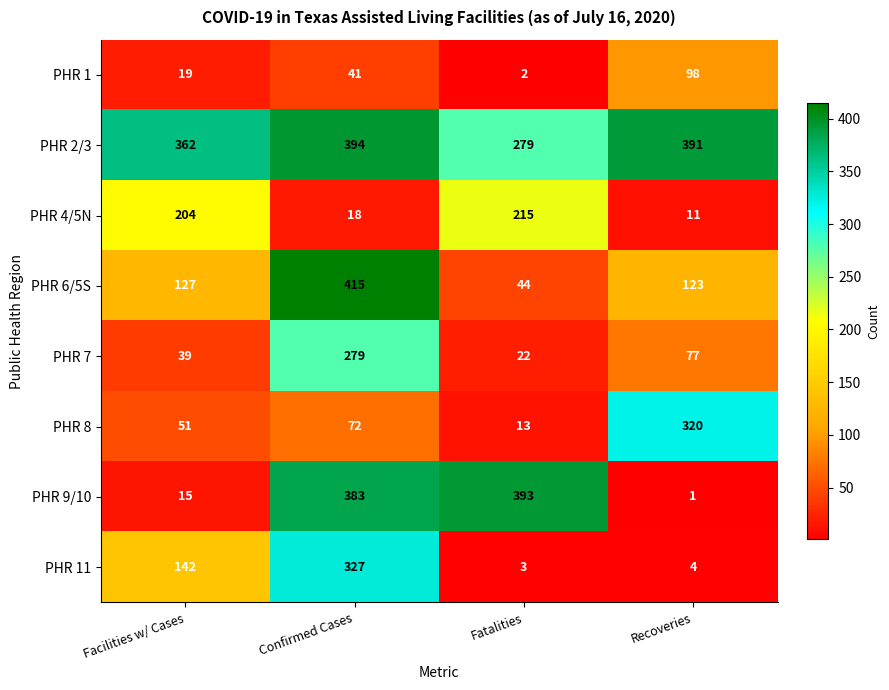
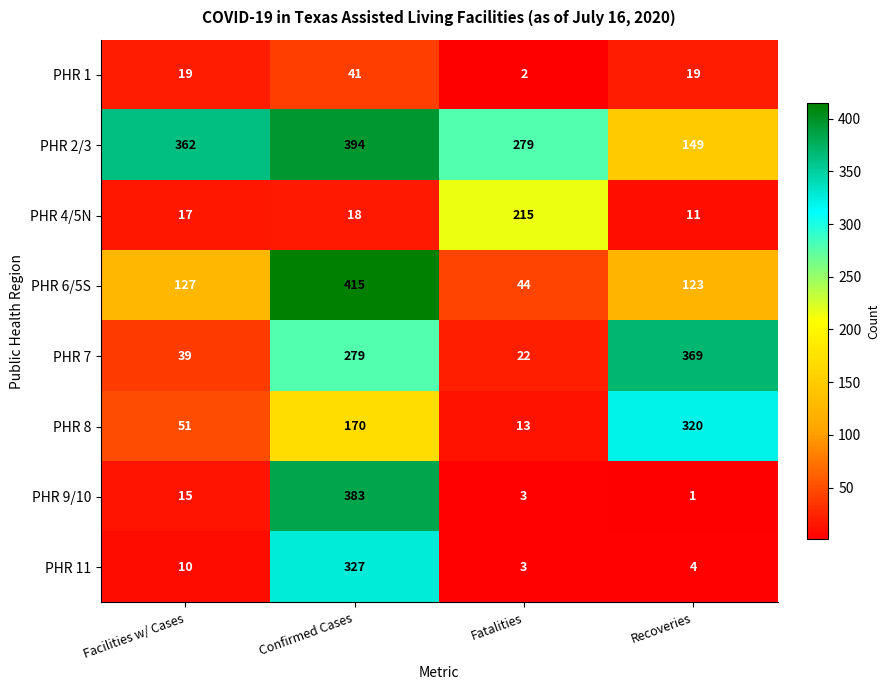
  {
    "PHR 1": {
      "Facilities w/ Cases": 19,
      "Confirmed Cases": 41,
      "Fatalities": 2,
-     "Recoveries": 98
+     "Recoveries": 19
    },
    "PHR 2/3": {
      "Facilities w/ Cases": 362,
      "Confirmed Cases": 394,
      "Fatalities": 279,
-     "Recoveries": 391
+     "Recoveries": 149
    },
    "PHR 4/5N": {
-     "Facilities w/ Cases": 204,
+     "Facilities w/ Cases": 17,
      "Confirmed Cases": 18,
      "Fatalities": 215,
      "Recoveries": 11
    },
    "PHR 6/5S": {
      "Facilities w/ Cases": 127,
      "Confirmed Cases": 415,
      "Fatalities": 44,
      "Recoveries": 123
    },
    "PHR 7": {
      "Facilities w/ Cases": 39,
      "Confirmed Cases": 279,
      "Fatalities": 22,
-     "Recoveries": 77
+     "Recoveries": 369
    },
    "PHR 8": {
      "Facilities w/ Cases": 51,
-     "Confirmed Cases": 72,
+     "Confirmed Cases": 170,
      "Fatalities": 13,
      "Recoveries": 320
    },
    "PHR 9/10": {
      "Facilities w/ Cases": 15,
      "Confirmed Cases": 383,
-     "Fatalities": 393,
+     "Fatalities": 3,
      "Recoveries": 1
    },
    "PHR 11": {
-     "Facilities w/ Cases": 142,
+     "Facilities w/ Cases": 10,
      "Confirmed Cases": 327,
      "Fatalities": 3,
      "Recoveries": 4
    }
  }
